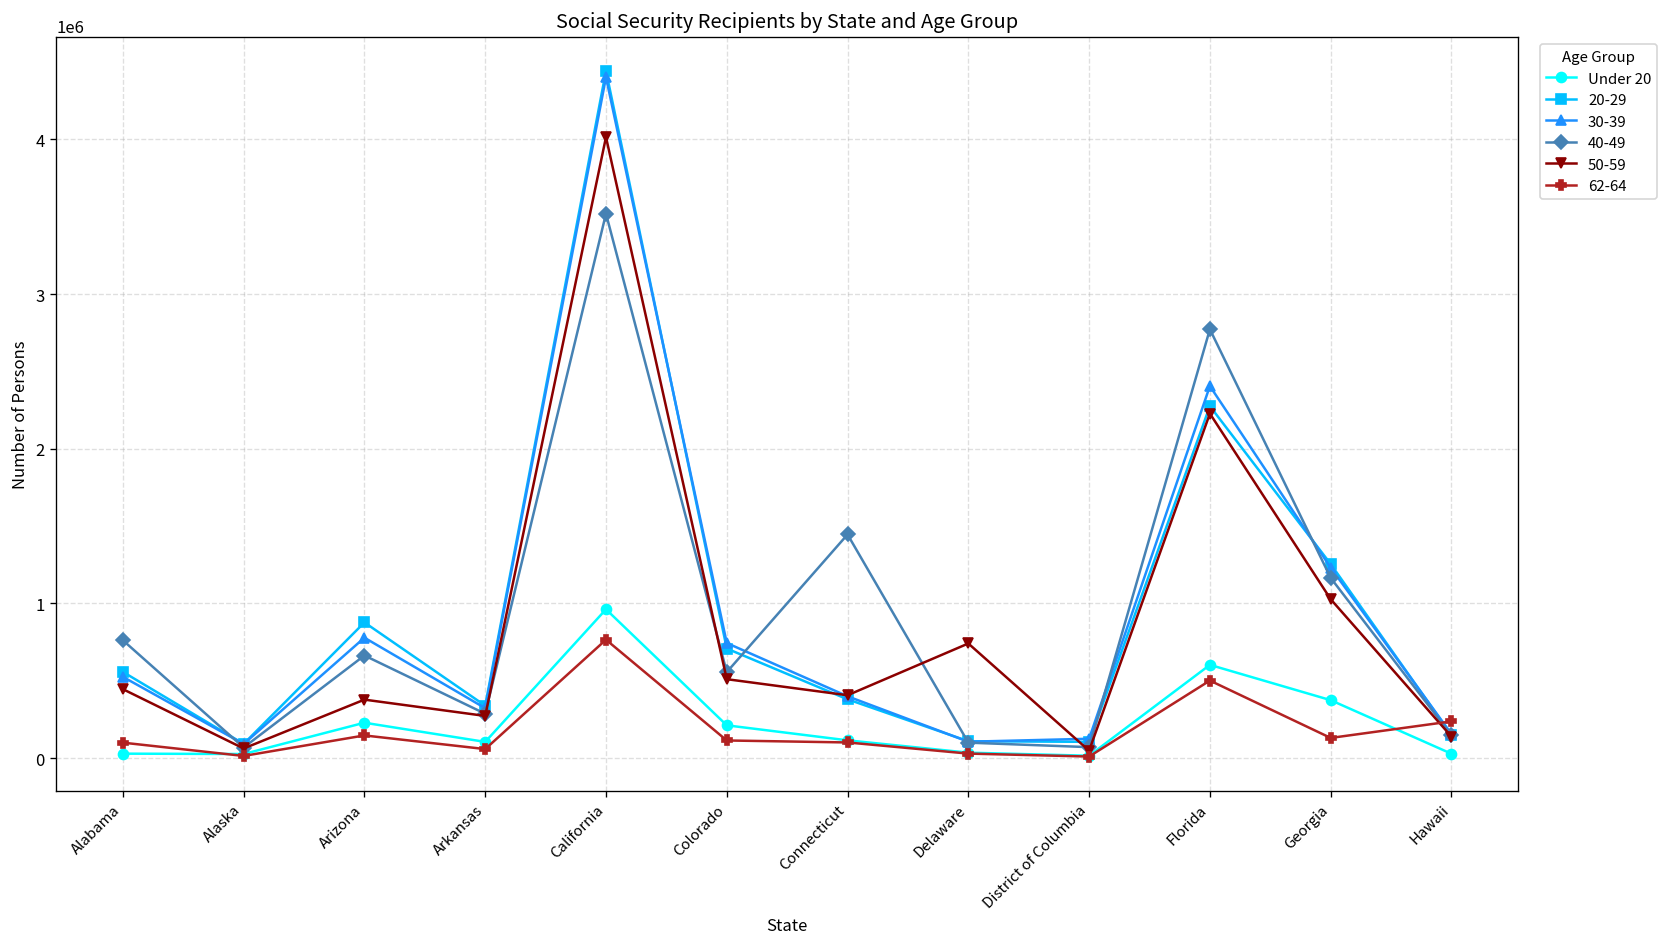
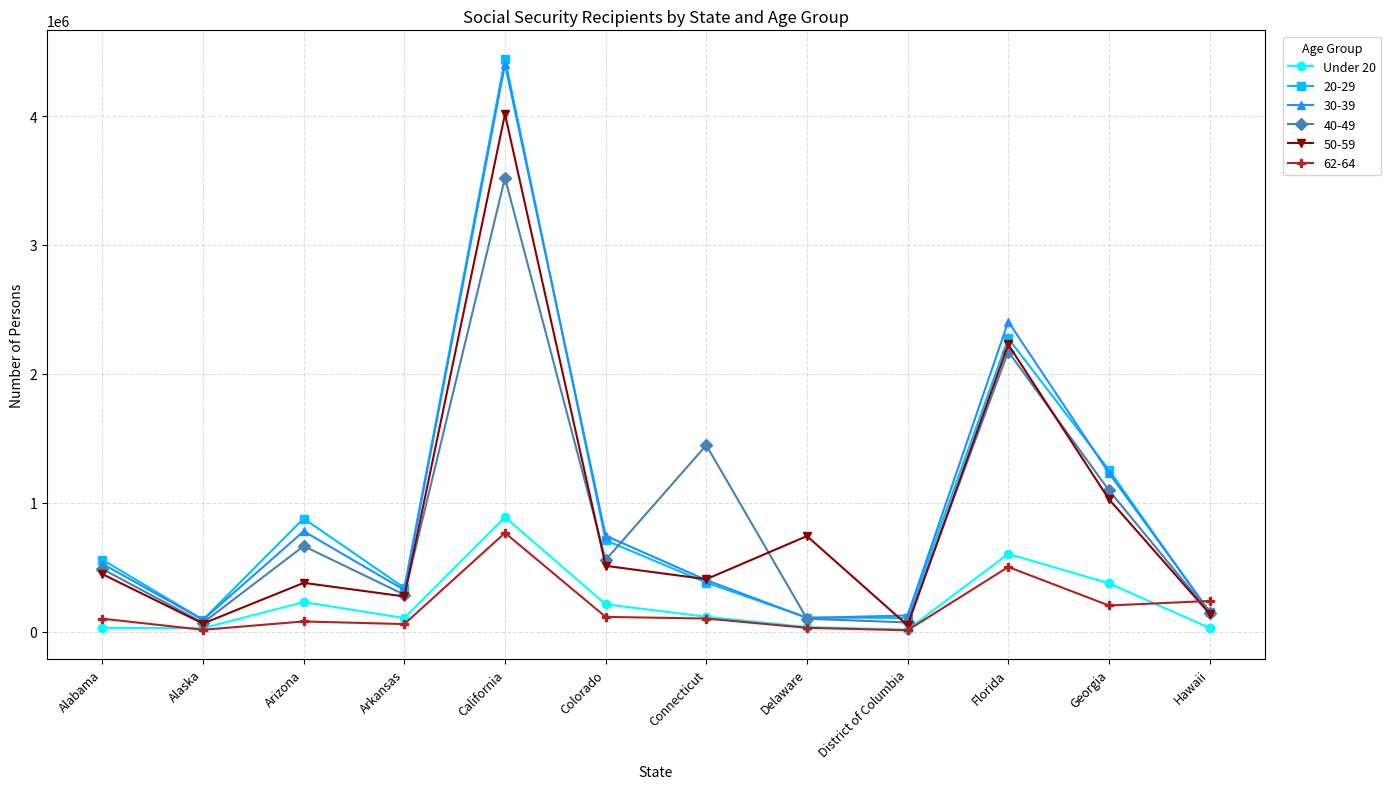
  {
    "Under 20": {
      "Alabama": 30000,
      "Arizona": 230000,
      "Arkansas": 100000,
-     "California": 960000,
+     "California": 890000,
      "Colorado": 210000,
      "Florida": 600000,
      "Georgia": 370000,
      "Hawaii": 30000
    },
    "40-49": {
-     "Alabama": 760000,
+     "Alabama": 490000,
      "Arizona": 660000,
      "California": 3520000,
      "Colorado": 560000,
      "Connecticut": 1450000,
      "District of Columbia": 70000,
-     "Florida": 2770000,
-     "Georgia": 1170000
+     "Florida": 2170000,
+     "Georgia": 1100000
    },
    "50-59": {
      "Alabama": 450000,
      "Arizona": 380000,
      "California": 4010000,
      "Colorado": 510000,
      "Delaware": 740000,
      "District of Columbia": 50000,
      "Florida": 2230000,
      "Georgia": 1030000
    },
    "62-64": {
      "Alabama": 100000,
-     "Arizona": 150000,
+     "Arizona": 80000,
      "Arkansas": 60000,
      "California": 770000,
      "Colorado": 110000,
      "Florida": 500000,
-     "Georgia": 130000,
+     "Georgia": 200000,
      "Hawaii": 240000
    }
  }
